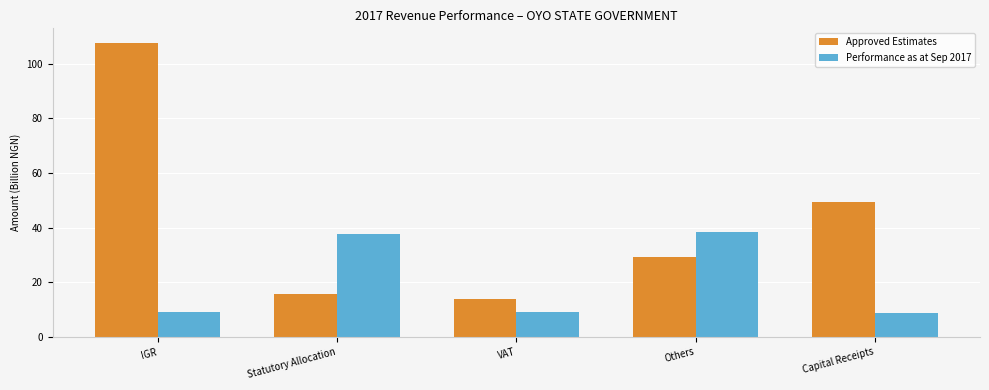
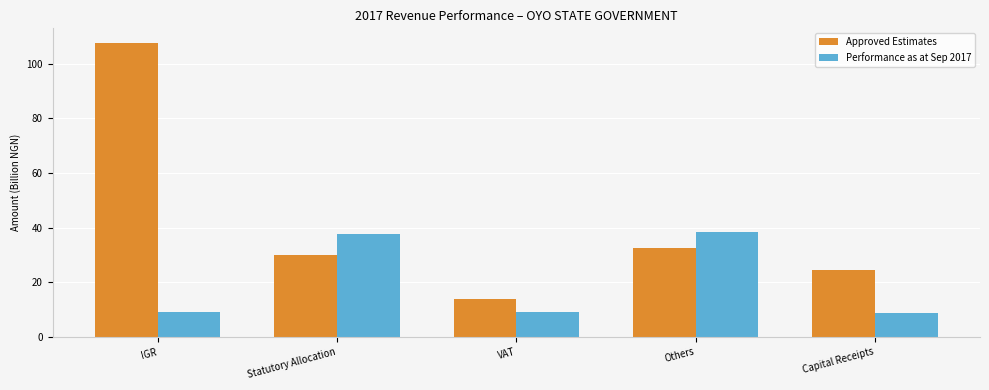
  {
    "Approved Estimates": {
      "IGR": 107,
-     "Statutory Allocation": 16,
+     "Statutory Allocation": 30,
      "VAT": 14,
-     "Others": 29,
-     "Capital Receipts": 49
+     "Others": 32,
+     "Capital Receipts": 25
    },
    "Performance as at Sep 2017": {
      "IGR": 9,
      "Statutory Allocation": 38,
      "VAT": 9,
      "Others": 38,
      "Capital Receipts": 9
    }
  }
